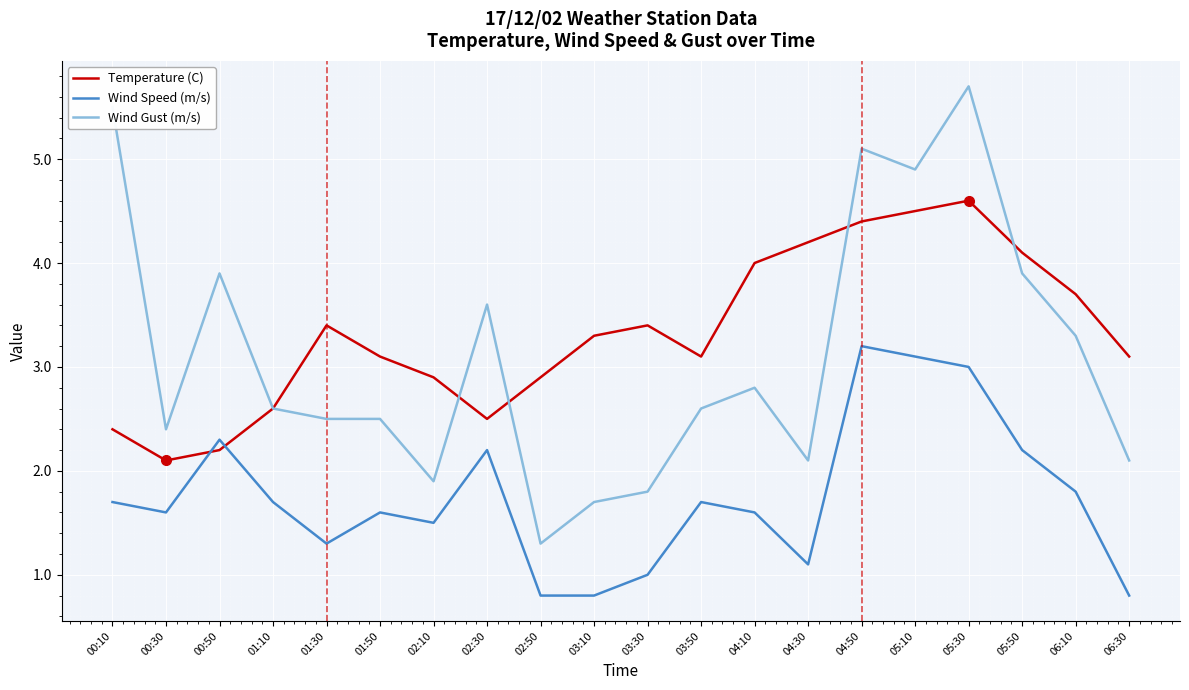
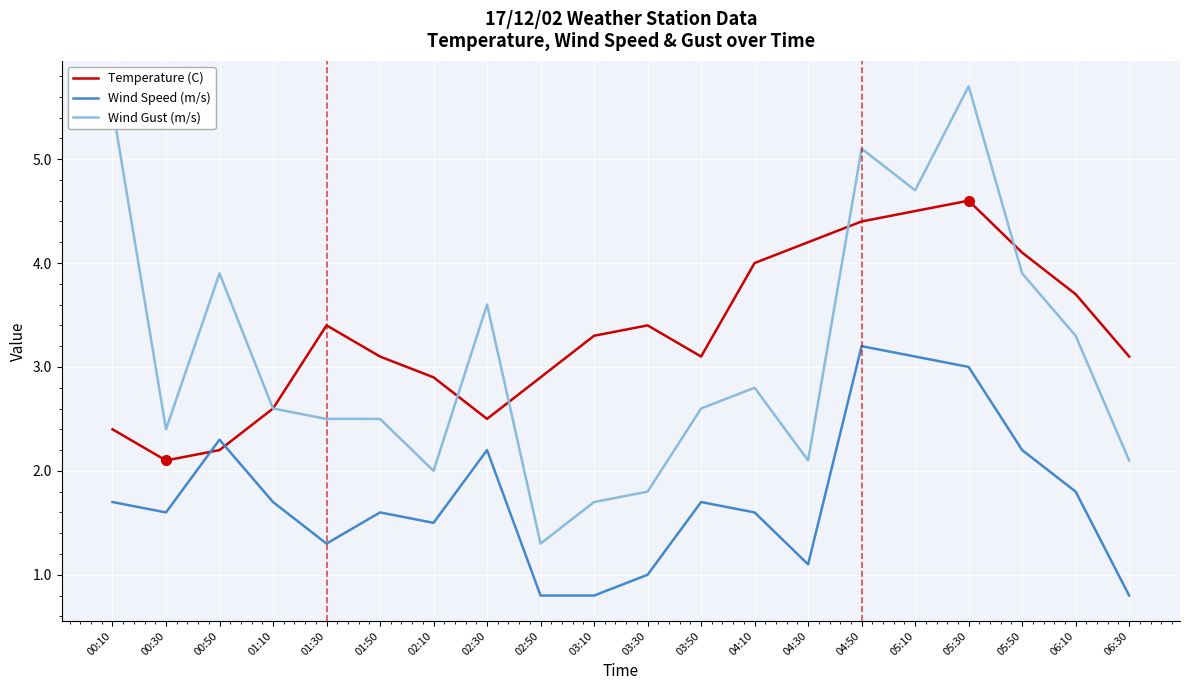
  {
    "Wind Speed (m/s)": {
      "00:10": 1.7,
      "00:30": 1.6,
      "00:50": 2.3,
      "01:10": 1.7,
      "01:30": 1.3,
      "01:50": 1.6,
      "02:10": 1.5,
      "02:30": 2.2,
      "02:50": 0.8,
      "03:10": 0.8,
      "03:30": 1.0,
      "03:50": 1.7,
      "04:10": 1.6,
      "04:30": 1.1,
      "04:50": 3.2,
      "05:10": 3.1,
      "05:30": 3.0,
      "05:50": 2.2,
      "06:10": 1.8,
      "06:30": 0.8
    },
    "Wind Gust (m/s)": {
      "00:30": 2.4,
      "00:50": 3.9,
      "01:30": 2.5,
      "01:50": 2.5,
-     "02:10": 1.9,
+     "02:10": 2.0,
      "02:30": 3.6,
      "02:50": 1.3,
      "03:10": 1.7,
      "03:30": 1.8,
      "03:50": 2.6,
      "04:10": 2.8,
      "04:30": 2.1,
      "04:50": 5.1,
-     "05:10": 4.9,
+     "05:10": 4.7,
      "05:30": 5.7,
      "05:50": 3.9,
      "06:10": 3.3,
      "06:30": 2.1
    }
  }
